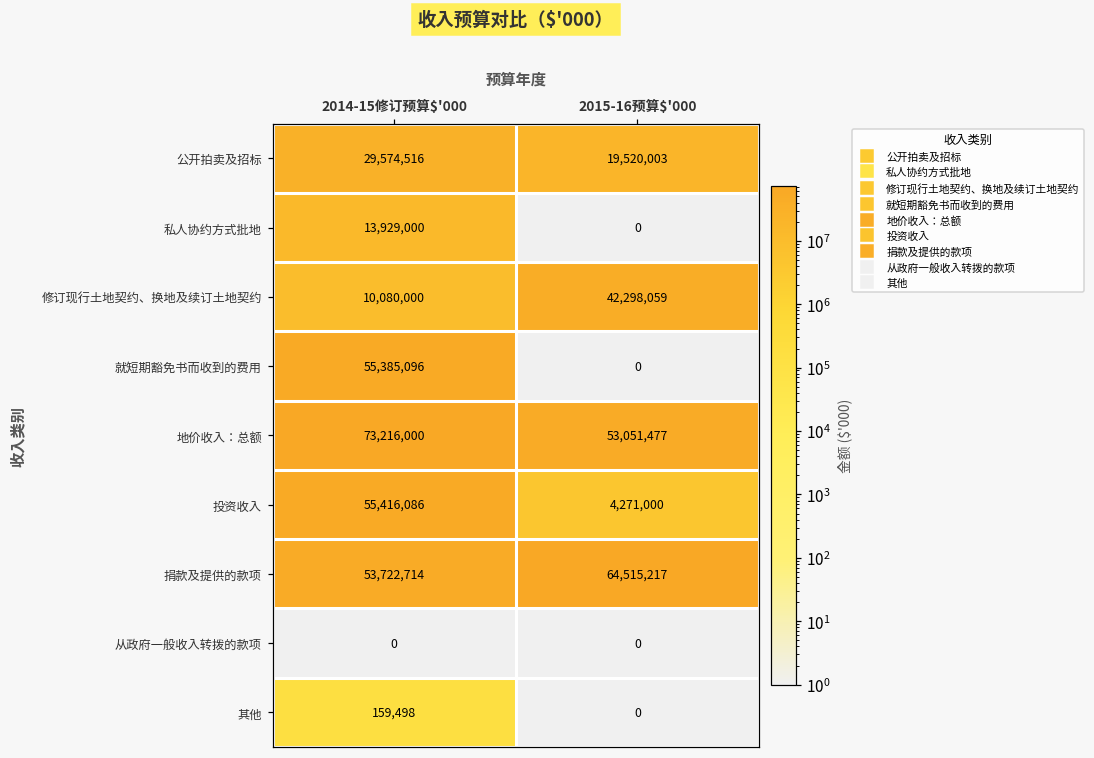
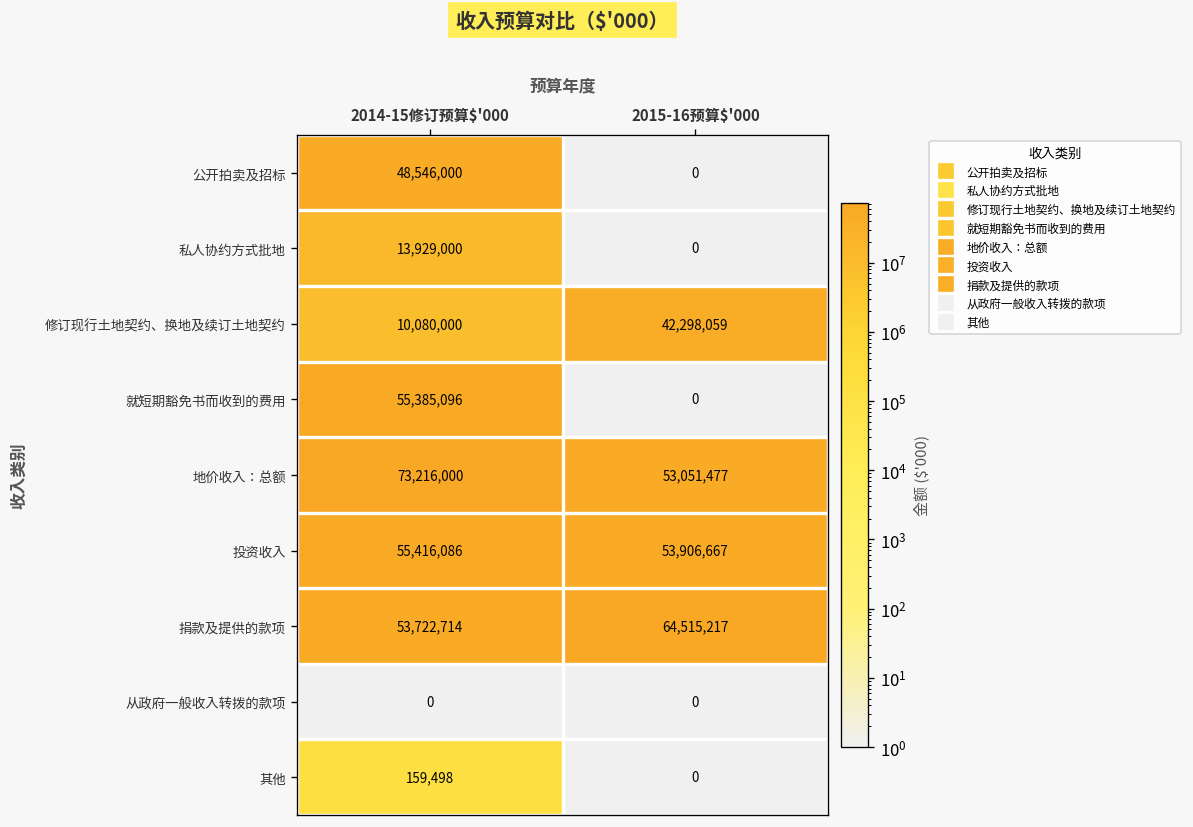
  {
    "公开拍卖及招标": {
-     "2014-15修订预算$'000": "29,574,516",
-     "2015-16预算$'000": "19,520,003"
+     "2014-15修订预算$'000": "48,546,000",
+     "2015-16预算$'000": "0"
    },
    "私人协约方式批地": {
      "2014-15修订预算$'000": "13,929,000",
      "2015-16预算$'000": "0"
    },
    "修订现行土地契约、换地及续订土地契约": {
      "2014-15修订预算$'000": "10,080,000",
      "2015-16预算$'000": "42,298,059"
    },
    "就短期豁免书而收到的费用": {
      "2014-15修订预算$'000": "55,385,096",
      "2015-16预算$'000": "0"
    },
    "地价收入：总额": {
      "2014-15修订预算$'000": "73,216,000",
      "2015-16预算$'000": "53,051,477"
    },
    "投资收入": {
      "2014-15修订预算$'000": "55,416,086",
-     "2015-16预算$'000": "4,271,000"
+     "2015-16预算$'000": "53,906,667"
    },
    "捐款及提供的款项": {
      "2014-15修订预算$'000": "53,722,714",
      "2015-16预算$'000": "64,515,217"
    },
    "从政府一般收入转拨的款项": {
      "2014-15修订预算$'000": "0",
      "2015-16预算$'000": "0"
    },
    "其他": {
      "2014-15修订预算$'000": "159,498",
      "2015-16预算$'000": "0"
    }
  }
